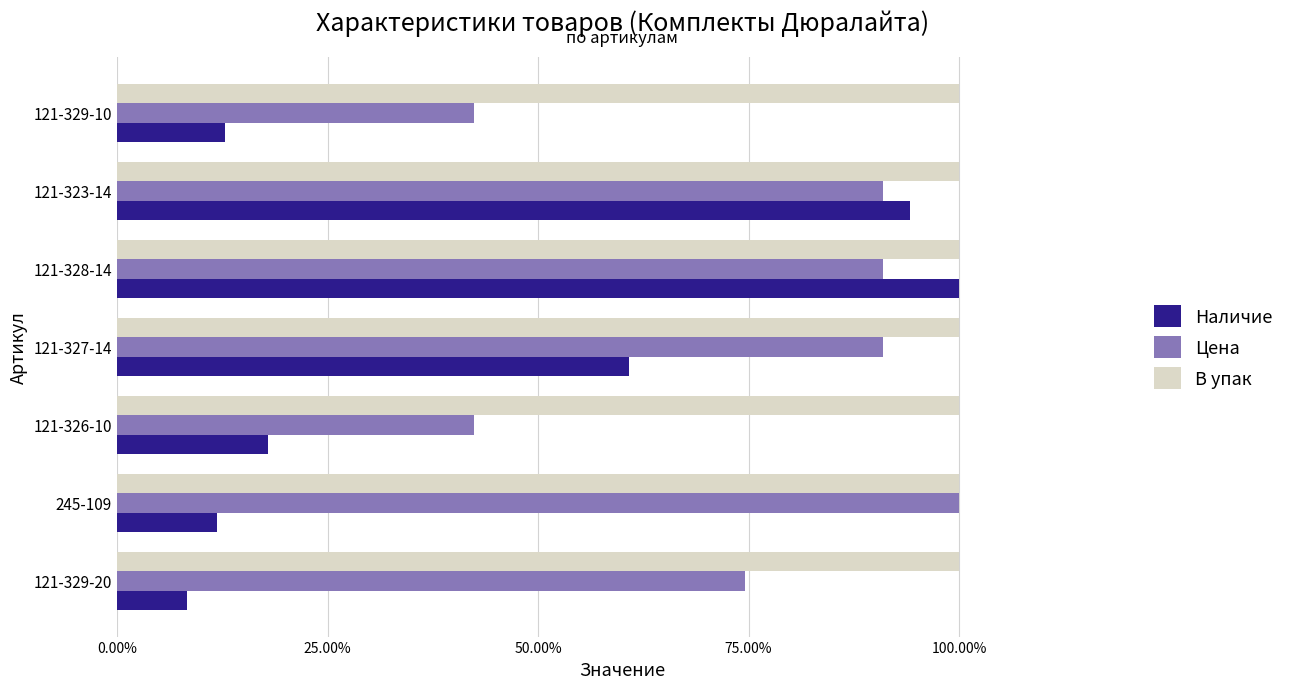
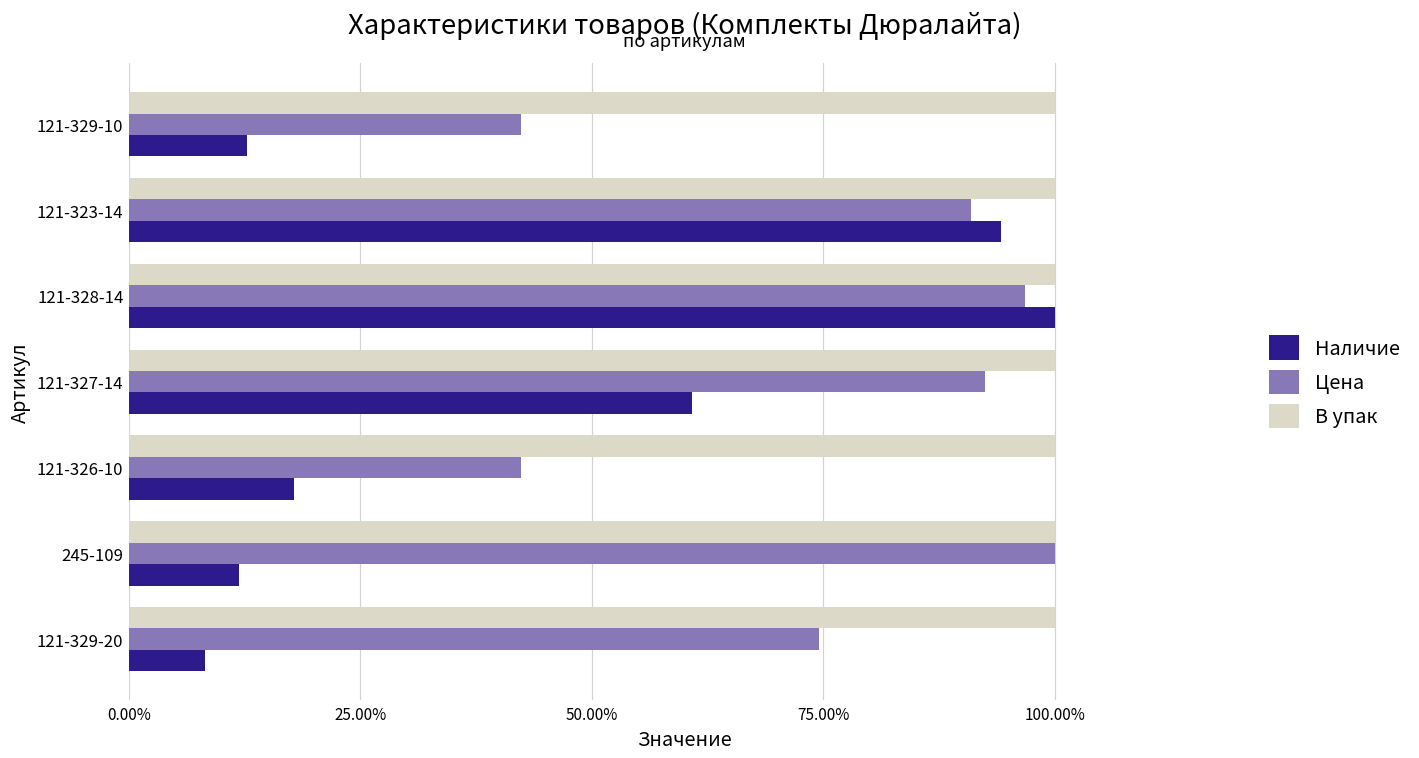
  {
    "Наличие": {
      "121-329-10": "13%",
      "121-323-14": "94%",
      "121-328-14": "100%",
      "121-327-14": "61%",
      "121-326-10": "18%",
      "245-109": "12%",
      "121-329-20": "8%"
    },
    "Цена": {
      "121-329-10": "42%",
      "121-323-14": "91%",
-     "121-328-14": "91%",
-     "121-327-14": "91%",
+     "121-328-14": "97%",
+     "121-327-14": "92%",
      "121-326-10": "42%",
      "245-109": "100%",
      "121-329-20": "75%"
    },
    "В упак": {
      "121-329-10": "100%",
      "121-323-14": "100%",
      "121-328-14": "100%",
      "121-327-14": "100%",
      "121-326-10": "100%",
      "245-109": "100%",
      "121-329-20": "100%"
    }
  }
